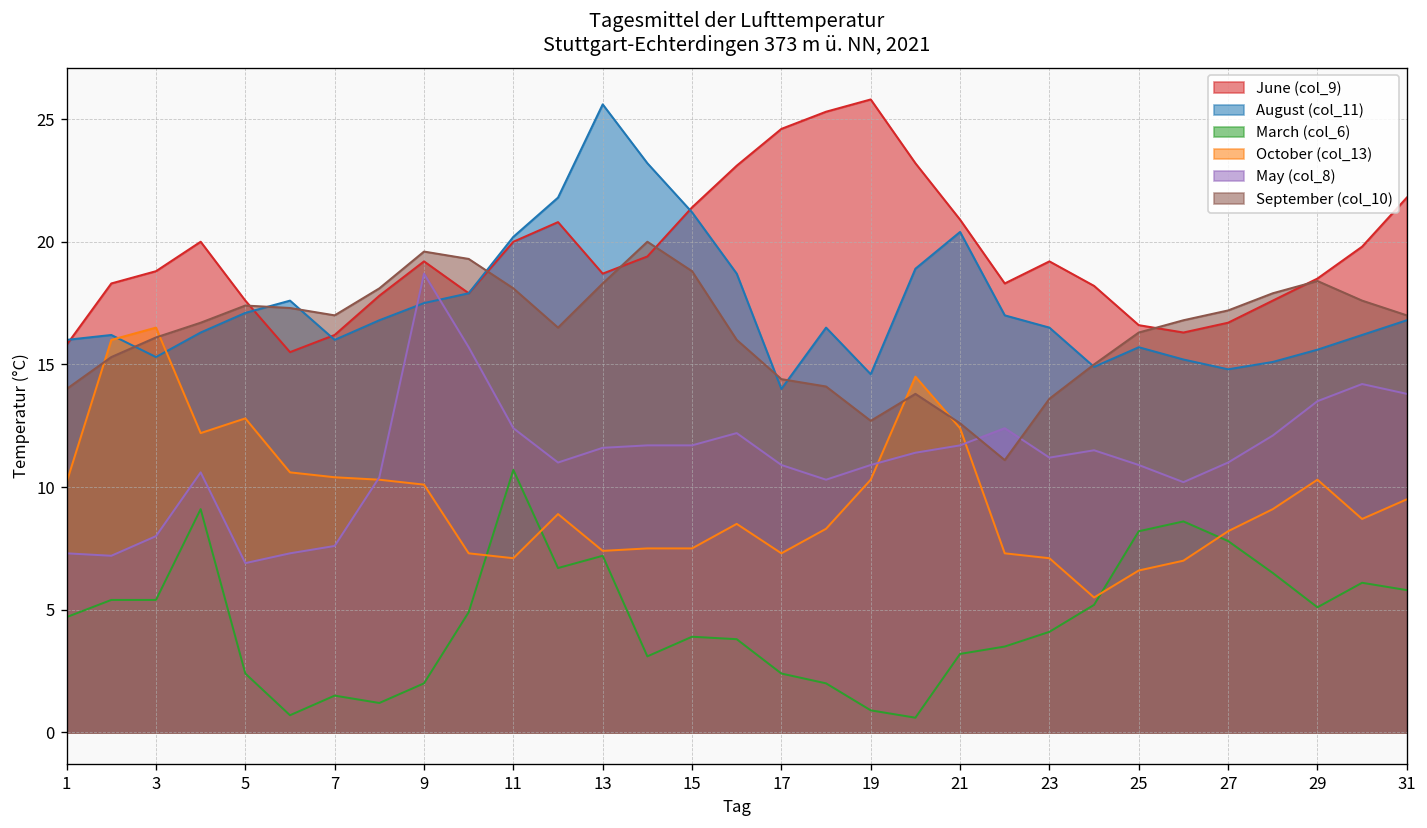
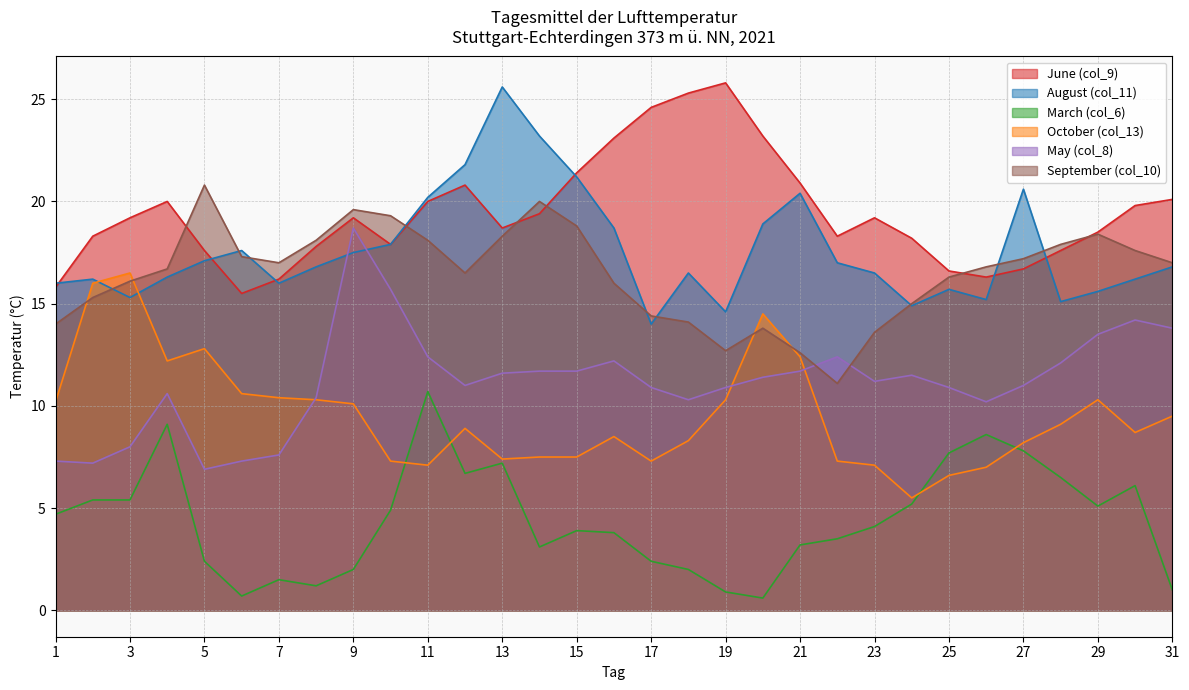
  {
    "June (col_9)": {
      "1": 15.8,
-     "3": 18.8,
+     "3": 19.2,
      "5": 17.6,
      "7": 16.2,
      "9": 19.2,
      "11": 20.0,
      "13": 18.7,
      "15": 21.4,
      "17": 24.6,
      "19": 25.8,
      "21": 20.9,
      "23": 19.2,
      "25": 16.6,
      "27": 16.7,
-     "31": 21.8
+     "31": 20.1
    },
    "August (col_11)": {
      "1": 16.0,
      "3": 15.3,
      "5": 17.1,
      "7": 16.0,
      "9": 17.5,
      "11": 20.2,
      "13": 25.6,
      "15": 21.2,
      "17": 14.0,
      "19": 14.6,
      "21": 20.4,
      "23": 16.5,
      "25": 15.7,
-     "27": 14.8,
+     "27": 20.6,
      "29": 15.6,
      "31": 16.8
    },
    "March (col_6)": {
      "1": 4.7,
      "3": 5.4,
      "5": 2.4,
      "7": 1.5,
      "9": 2.0,
      "11": 10.7,
      "13": 7.2,
      "15": 3.9,
      "17": 2.4,
      "19": 0.9,
      "21": 3.2,
      "23": 4.1,
-     "25": 8.2,
+     "25": 7.7,
      "27": 7.8,
      "29": 5.1,
-     "31": 5.8
+     "31": 1.0
    },
    "October (col_13)": {
      "1": 10.2,
      "3": 16.5,
      "5": 12.8,
      "7": 10.4,
      "9": 10.1,
      "11": 7.1,
      "13": 7.4,
      "15": 7.5,
      "17": 7.3,
      "19": 10.3,
      "21": 12.4,
      "23": 7.1,
      "25": 6.6,
      "27": 8.2,
      "29": 10.3,
      "31": 9.5
    },
    "May (col_8)": {
      "1": 7.3,
      "3": 8.0,
      "5": 6.9,
      "7": 7.6,
      "9": 18.7,
      "11": 12.4,
      "13": 11.6,
      "15": 11.7,
      "17": 10.9,
      "19": 10.9,
      "21": 11.7,
      "23": 11.2,
      "25": 10.9,
      "27": 11.0,
      "29": 13.5,
      "31": 13.8
    },
    "September (col_10)": {
      "1": 14.0,
      "3": 16.1,
-     "5": 17.4,
+     "5": 20.8,
      "7": 17.0,
      "9": 19.6,
      "11": 18.1,
      "13": 18.3,
      "15": 18.8,
      "17": 14.4,
      "19": 12.7,
      "21": 12.6,
      "23": 13.6,
      "25": 16.3,
      "27": 17.2,
      "31": 17.0
    }
  }
